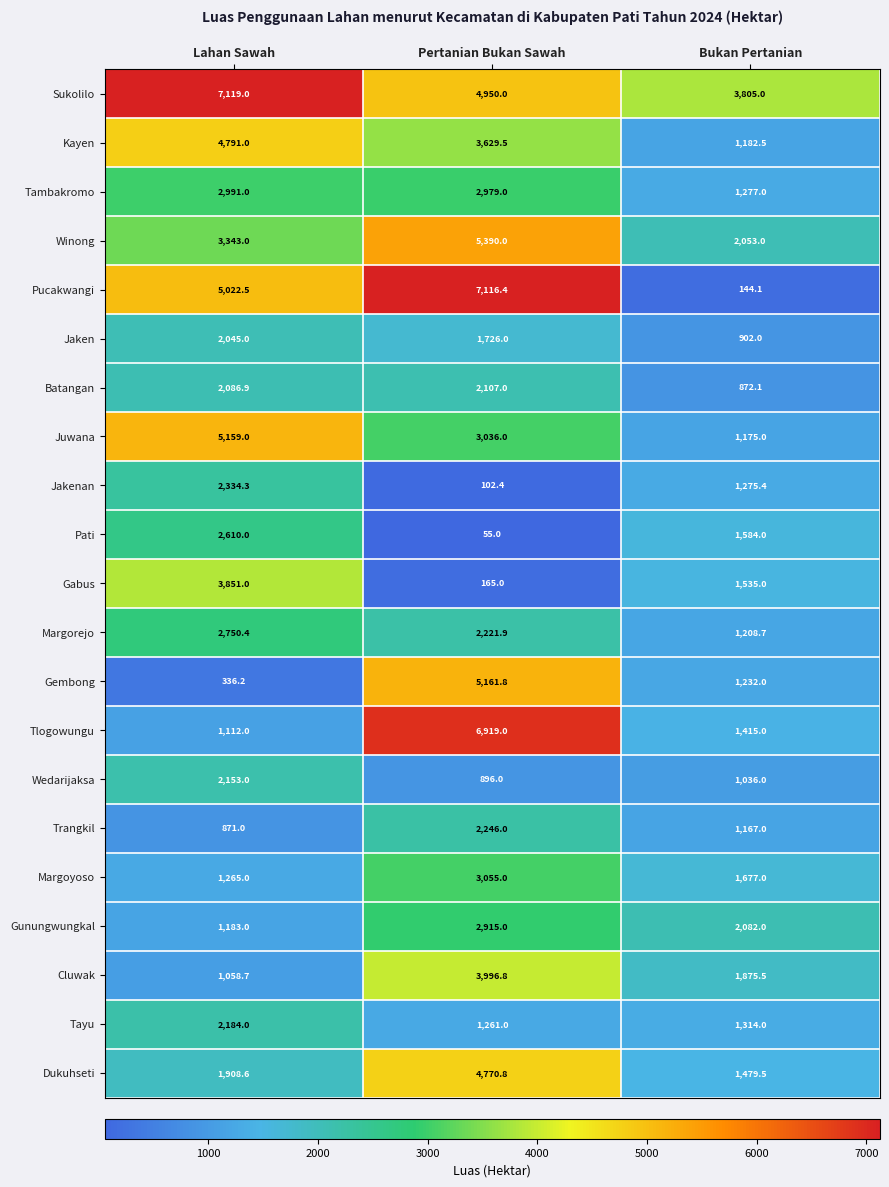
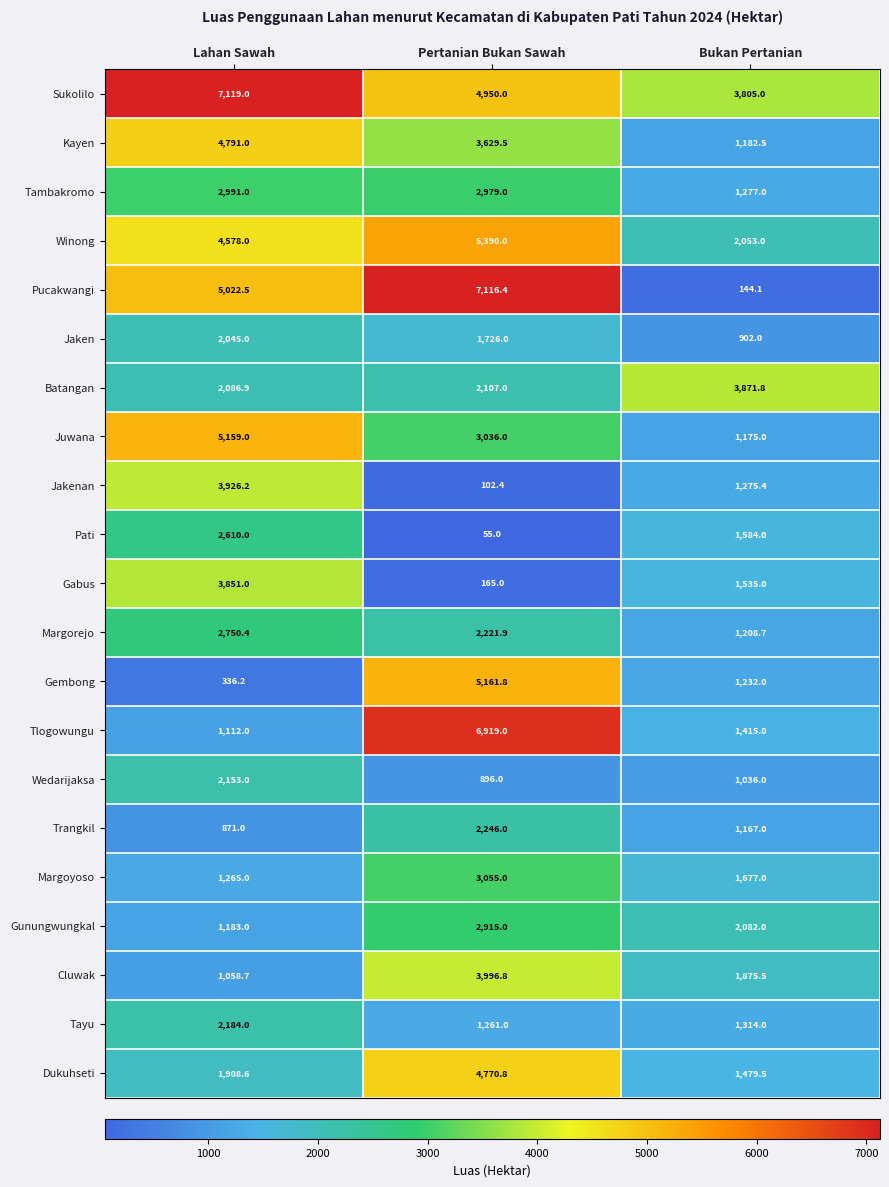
  {
    "Sukolilo": {
      "Lahan Sawah": "7,119.0",
      "Pertanian Bukan Sawah": "4,950.0",
      "Bukan Pertanian": "3,805.0"
    },
    "Kayen": {
      "Lahan Sawah": "4,791.0",
      "Pertanian Bukan Sawah": "3,629.5",
      "Bukan Pertanian": "1,182.5"
    },
    "Tambakromo": {
      "Lahan Sawah": "2,991.0",
      "Pertanian Bukan Sawah": "2,979.0",
      "Bukan Pertanian": "1,277.0"
    },
    "Winong": {
-     "Lahan Sawah": "3,343.0",
+     "Lahan Sawah": "4,578.0",
      "Pertanian Bukan Sawah": "5,390.0",
      "Bukan Pertanian": "2,053.0"
    },
    "Pucakwangi": {
      "Lahan Sawah": "5,022.5",
      "Pertanian Bukan Sawah": "7,116.4",
      "Bukan Pertanian": "144.1"
    },
    "Jaken": {
      "Lahan Sawah": "2,045.0",
      "Pertanian Bukan Sawah": "1,726.0",
      "Bukan Pertanian": "902.0"
    },
    "Batangan": {
      "Lahan Sawah": "2,086.9",
      "Pertanian Bukan Sawah": "2,107.0",
-     "Bukan Pertanian": "872.1"
+     "Bukan Pertanian": "3,871.8"
    },
    "Juwana": {
      "Lahan Sawah": "5,159.0",
      "Pertanian Bukan Sawah": "3,036.0",
      "Bukan Pertanian": "1,175.0"
    },
    "Jakenan": {
-     "Lahan Sawah": "2,334.3",
+     "Lahan Sawah": "3,926.2",
      "Pertanian Bukan Sawah": "102.4",
      "Bukan Pertanian": "1,275.4"
    },
    "Pati": {
      "Lahan Sawah": "2,610.0",
      "Pertanian Bukan Sawah": "55.0",
      "Bukan Pertanian": "1,584.0"
    },
    "Gabus": {
      "Lahan Sawah": "3,851.0",
      "Pertanian Bukan Sawah": "165.0",
      "Bukan Pertanian": "1,535.0"
    },
    "Margorejo": {
      "Lahan Sawah": "2,750.4",
      "Pertanian Bukan Sawah": "2,221.9",
      "Bukan Pertanian": "1,208.7"
    },
    "Gembong": {
      "Lahan Sawah": "336.2",
      "Pertanian Bukan Sawah": "5,161.8",
      "Bukan Pertanian": "1,232.0"
    },
    "Tlogowungu": {
      "Lahan Sawah": "1,112.0",
      "Pertanian Bukan Sawah": "6,919.0",
      "Bukan Pertanian": "1,415.0"
    },
    "Wedarijaksa": {
      "Lahan Sawah": "2,153.0",
      "Pertanian Bukan Sawah": "896.0",
      "Bukan Pertanian": "1,036.0"
    },
    "Trangkil": {
      "Lahan Sawah": "871.0",
      "Pertanian Bukan Sawah": "2,246.0",
      "Bukan Pertanian": "1,167.0"
    },
    "Margoyoso": {
      "Lahan Sawah": "1,265.0",
      "Pertanian Bukan Sawah": "3,055.0",
      "Bukan Pertanian": "1,677.0"
    },
    "Gunungwungkal": {
      "Lahan Sawah": "1,183.0",
      "Pertanian Bukan Sawah": "2,915.0",
      "Bukan Pertanian": "2,082.0"
    },
    "Cluwak": {
      "Lahan Sawah": "1,058.7",
      "Pertanian Bukan Sawah": "3,996.8",
      "Bukan Pertanian": "1,875.5"
    },
    "Tayu": {
      "Lahan Sawah": "2,184.0",
      "Pertanian Bukan Sawah": "1,261.0",
      "Bukan Pertanian": "1,314.0"
    },
    "Dukuhseti": {
      "Lahan Sawah": "1,908.6",
      "Pertanian Bukan Sawah": "4,770.8",
      "Bukan Pertanian": "1,479.5"
    }
  }
